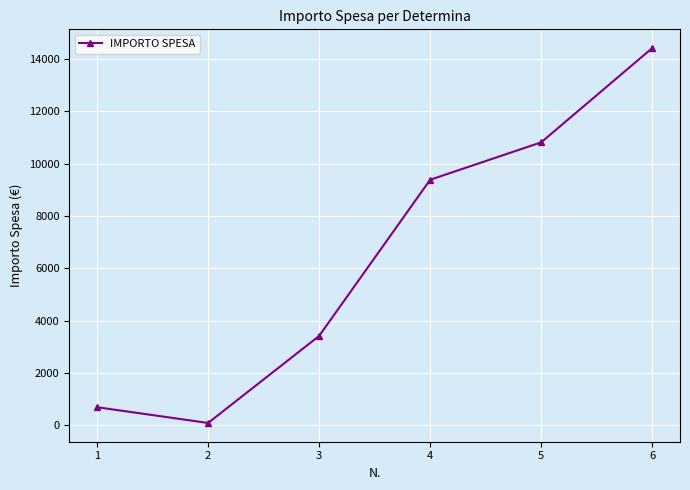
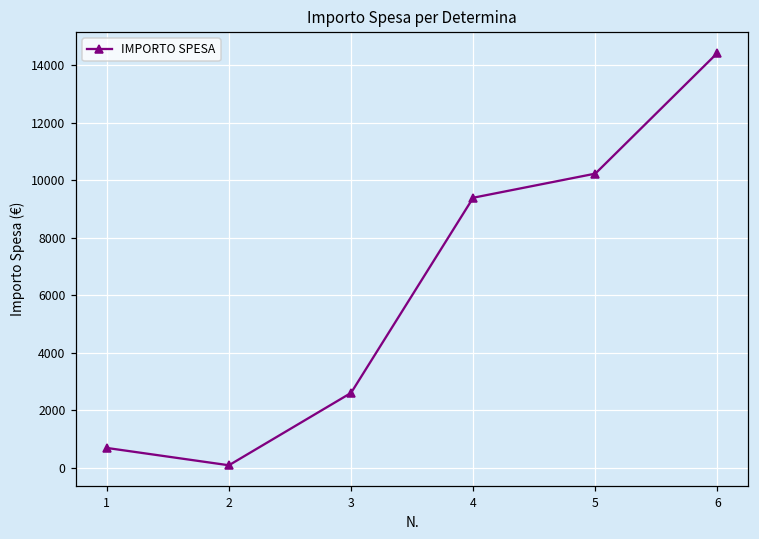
  {
    "1": 700,
    "2": 100,
-   "3": 3400,
+   "3": 2600,
    "4": 9400,
-   "5": 10800,
+   "5": 10200,
    "6": 14400
  }
